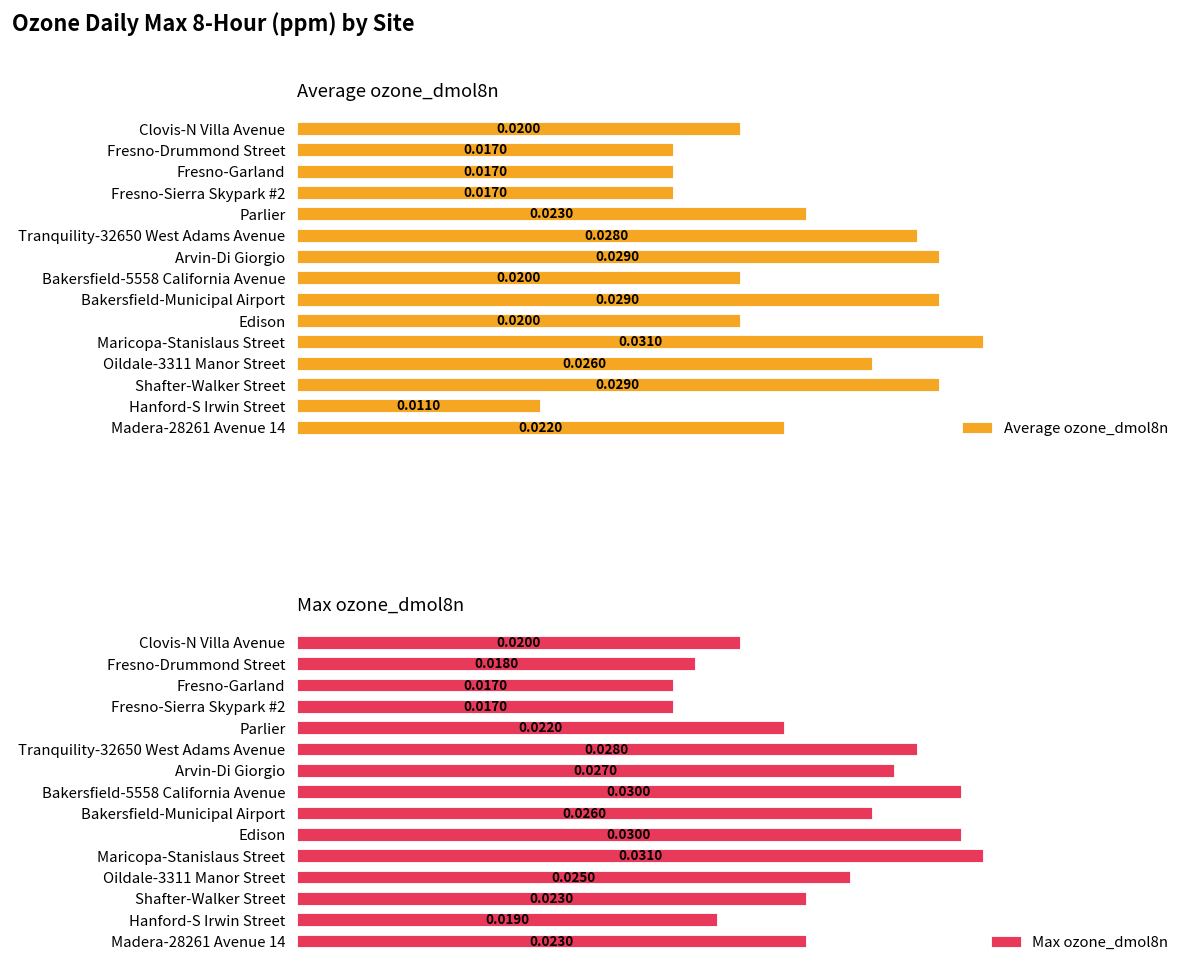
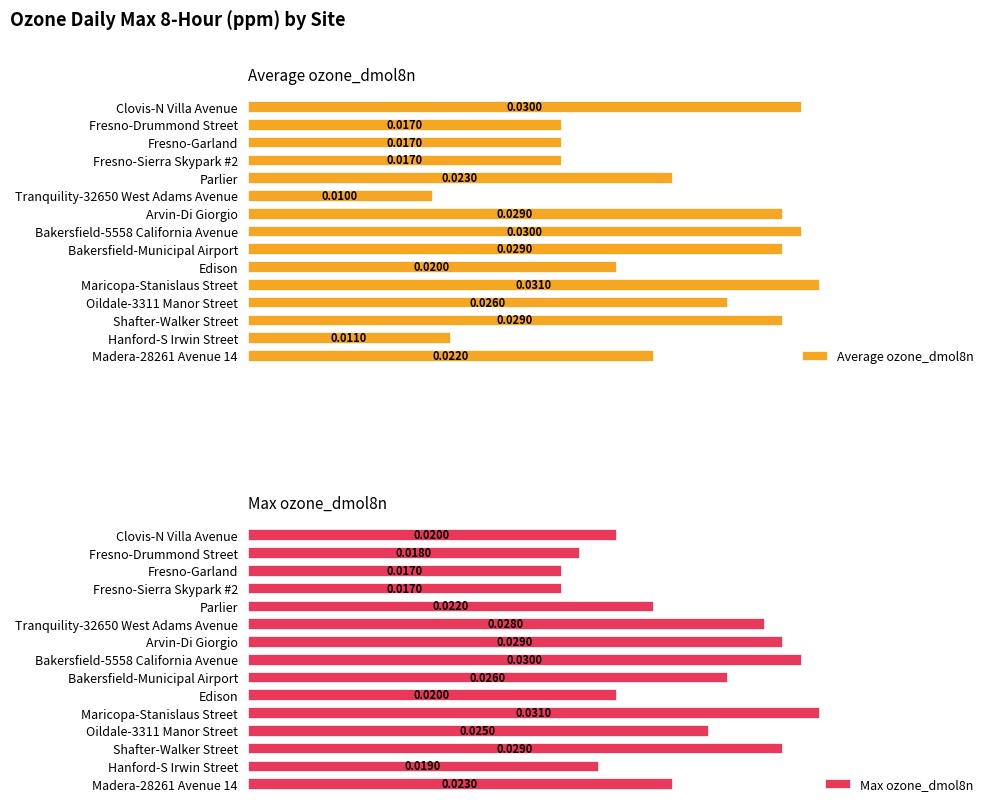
  {
    "Average ozone_dmol8n": {
-     "Clovis-N Villa Avenue": 0.0200,
+     "Clovis-N Villa Avenue": 0.0300,
      "Fresno-Drummond Street": 0.0170,
      "Fresno-Garland": 0.0170,
      "Fresno-Sierra Skypark #2": 0.0170,
      "Parlier": 0.0230,
-     "Tranquility-32650 West Adams Avenue": 0.0280,
+     "Tranquility-32650 West Adams Avenue": 0.0100,
      "Arvin-Di Giorgio": 0.0290,
-     "Bakersfield-5558 California Avenue": 0.0200,
+     "Bakersfield-5558 California Avenue": 0.0300,
      "Bakersfield-Municipal Airport": 0.0290,
      "Edison": 0.0200,
      "Maricopa-Stanislaus Street": 0.0310,
      "Oildale-3311 Manor Street": 0.0260,
      "Shafter-Walker Street": 0.0290,
      "Hanford-S Irwin Street": 0.0110,
      "Madera-28261 Avenue 14": 0.0220
    },
    "Max ozone_dmol8n": {
      "Clovis-N Villa Avenue": 0.0200,
      "Fresno-Drummond Street": 0.0180,
      "Fresno-Garland": 0.0170,
      "Fresno-Sierra Skypark #2": 0.0170,
      "Parlier": 0.0220,
      "Tranquility-32650 West Adams Avenue": 0.0280,
-     "Arvin-Di Giorgio": 0.0270,
+     "Arvin-Di Giorgio": 0.0290,
      "Bakersfield-5558 California Avenue": 0.0300,
      "Bakersfield-Municipal Airport": 0.0260,
-     "Edison": 0.0300,
+     "Edison": 0.0200,
      "Maricopa-Stanislaus Street": 0.0310,
      "Oildale-3311 Manor Street": 0.0250,
-     "Shafter-Walker Street": 0.0230,
+     "Shafter-Walker Street": 0.0290,
      "Hanford-S Irwin Street": 0.0190,
      "Madera-28261 Avenue 14": 0.0230
    }
  }
